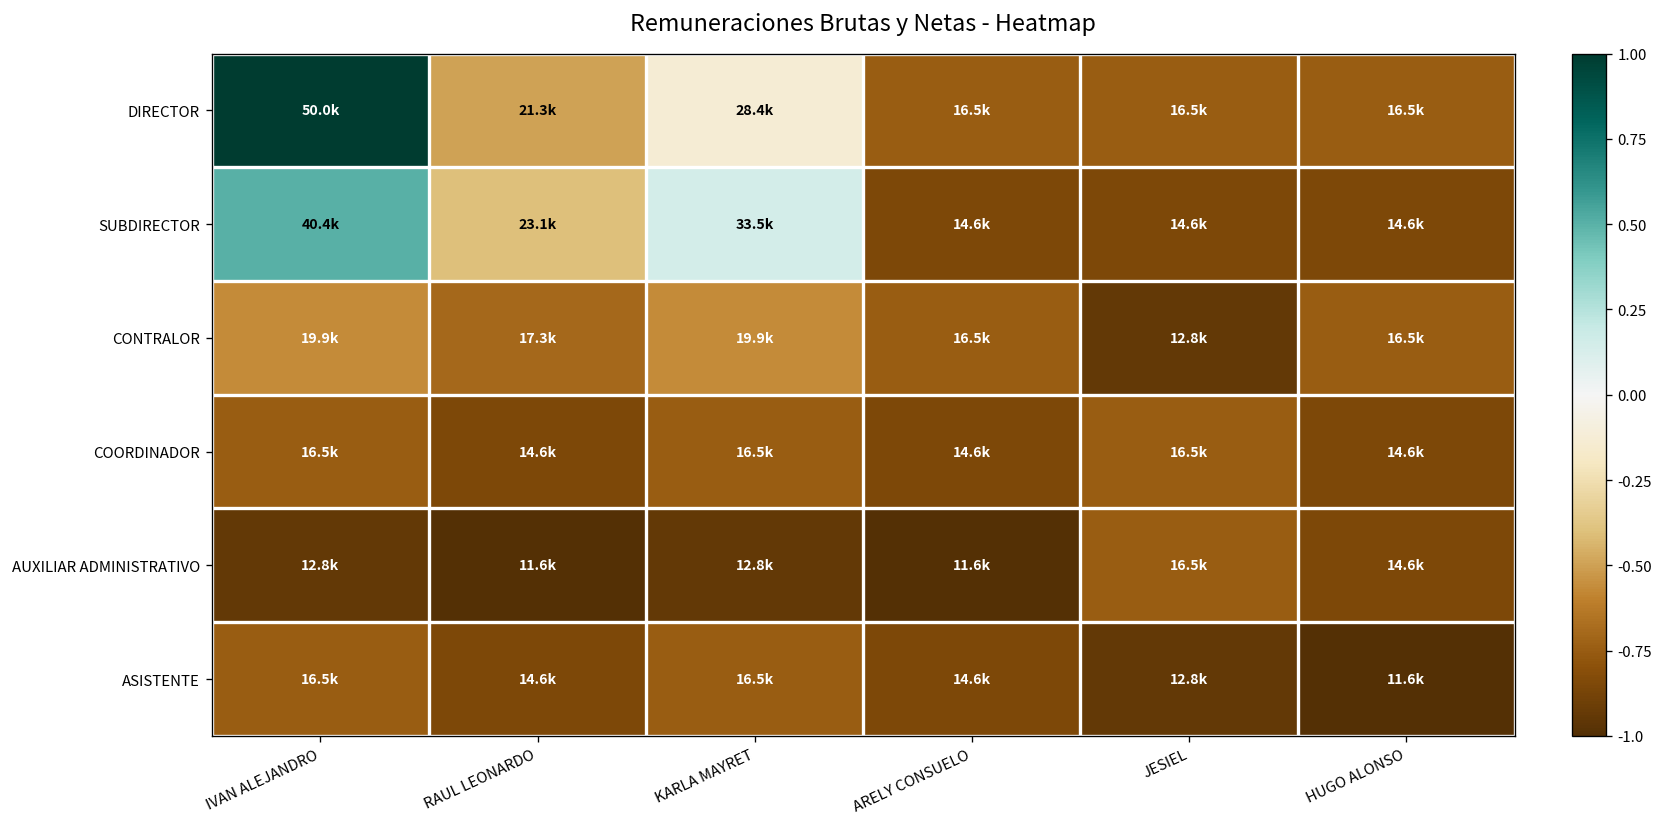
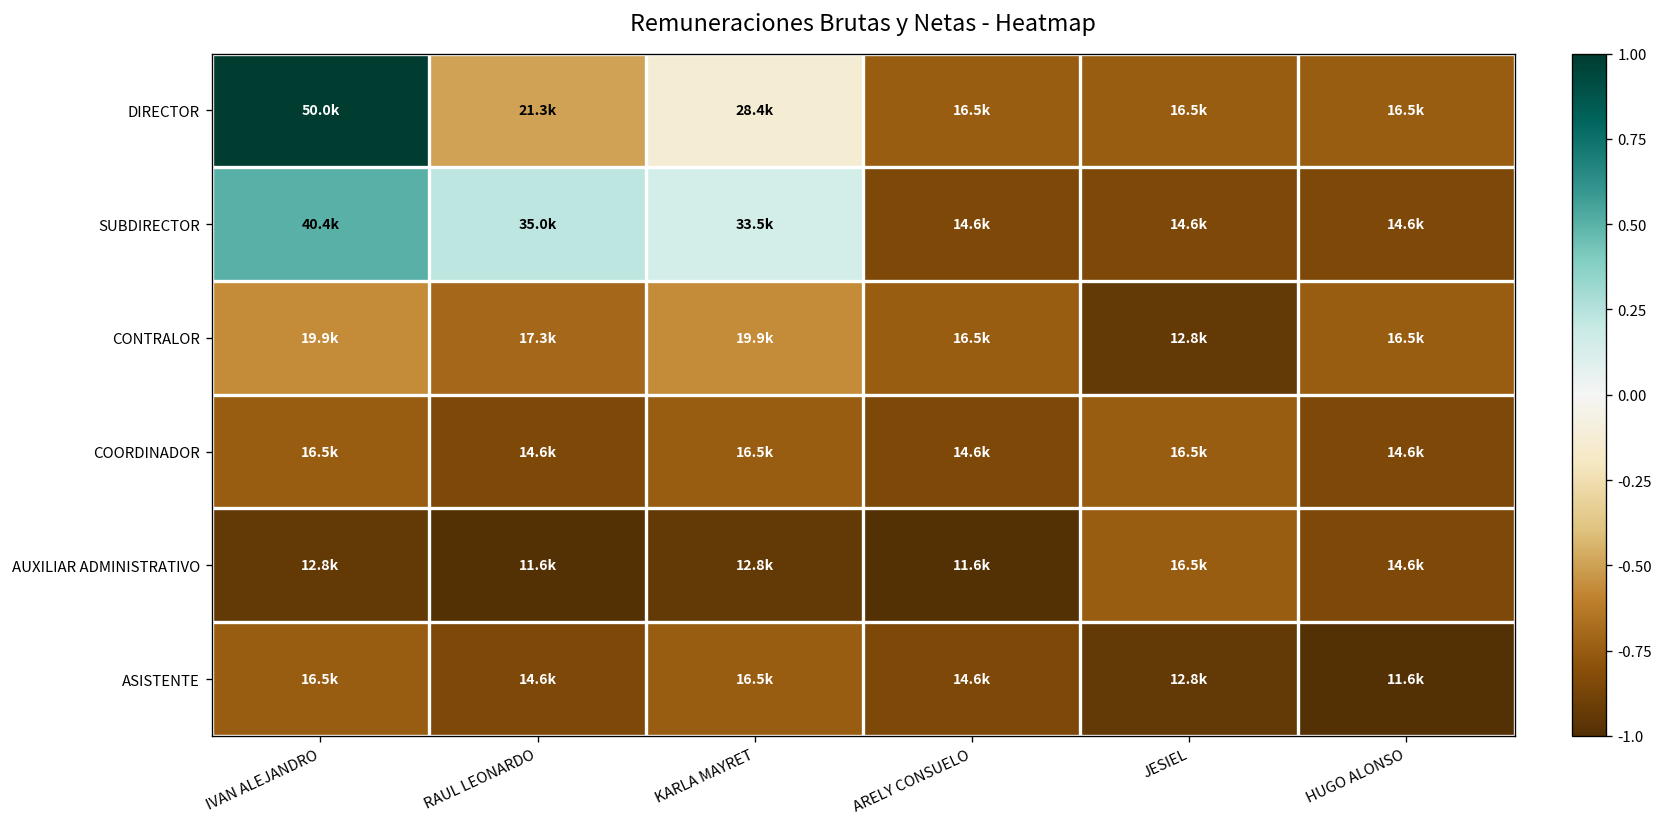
  {
    "DIRECTOR": {
      "IVAN ALEJANDRO": "50.0k",
      "RAUL LEONARDO": "21.3k",
      "KARLA MAYRET": "28.4k",
      "ARELY CONSUELO": "16.5k",
      "JESIEL": "16.5k",
      "HUGO ALONSO": "16.5k"
    },
    "SUBDIRECTOR": {
      "IVAN ALEJANDRO": "40.4k",
-     "RAUL LEONARDO": "23.1k",
+     "RAUL LEONARDO": "35.0k",
      "KARLA MAYRET": "33.5k",
      "ARELY CONSUELO": "14.6k",
      "JESIEL": "14.6k",
      "HUGO ALONSO": "14.6k"
    },
    "CONTRALOR": {
      "IVAN ALEJANDRO": "19.9k",
      "RAUL LEONARDO": "17.3k",
      "KARLA MAYRET": "19.9k",
      "ARELY CONSUELO": "16.5k",
      "JESIEL": "12.8k",
      "HUGO ALONSO": "16.5k"
    },
    "COORDINADOR": {
      "IVAN ALEJANDRO": "16.5k",
      "RAUL LEONARDO": "14.6k",
      "KARLA MAYRET": "16.5k",
      "ARELY CONSUELO": "14.6k",
      "JESIEL": "16.5k",
      "HUGO ALONSO": "14.6k"
    },
    "AUXILIAR ADMINISTRATIVO": {
      "IVAN ALEJANDRO": "12.8k",
      "RAUL LEONARDO": "11.6k",
      "KARLA MAYRET": "12.8k",
      "ARELY CONSUELO": "11.6k",
      "JESIEL": "16.5k",
      "HUGO ALONSO": "14.6k"
    },
    "ASISTENTE": {
      "IVAN ALEJANDRO": "16.5k",
      "RAUL LEONARDO": "14.6k",
      "KARLA MAYRET": "16.5k",
      "ARELY CONSUELO": "14.6k",
      "JESIEL": "12.8k",
      "HUGO ALONSO": "11.6k"
    }
  }
